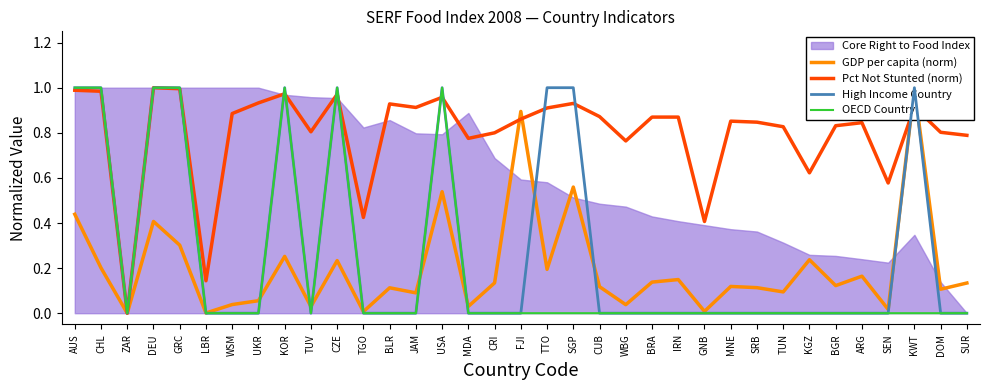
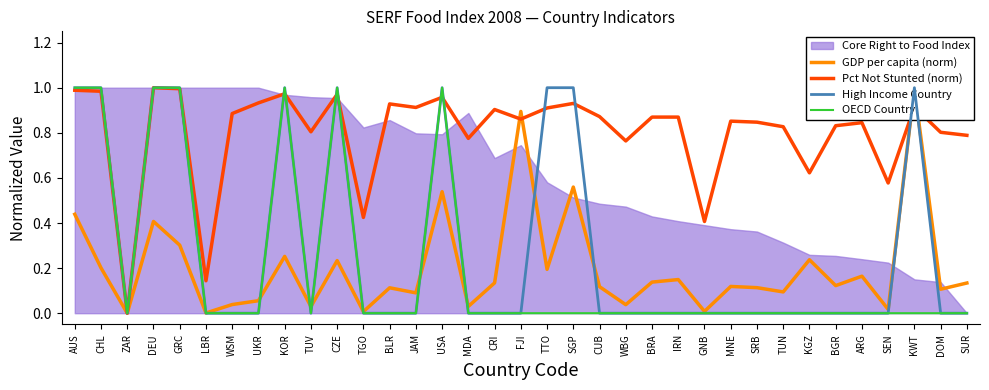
  {
    "GDP per capita (norm)": {
      "AUS": 0.44,
      "CHL": 0.20,
      "DEU": 0.41,
      "GRC": 0.30,
      "WSM": 0.04,
      "UKR": 0.06,
      "KOR": 0.25,
      "TUV": 0.03,
      "CZE": 0.23,
      "BLR": 0.11,
      "JAM": 0.09,
      "USA": 0.54,
      "MDA": 0.03,
      "CRI": 0.13,
      "FJI": 0.89,
      "TTO": 0.19,
      "SGP": 0.56,
      "CUB": 0.12,
      "WBG": 0.04,
      "BRA": 0.14,
      "IRN": 0.15,
      "MNE": 0.12,
      "SRB": 0.11,
      "TUN": 0.09,
      "KGZ": 0.24,
      "BGR": 0.12,
      "ARG": 0.16,
      "SEN": 0.02,
      "DOM": 0.11,
      "SUR": 0.13
    },
    "Core Right to Food Index": {
      "ZAR": 1.00,
      "LBR": 1.00,
      "WSM": 1.00,
      "UKR": 1.00,
      "TUV": 0.96,
      "CZE": 0.95,
      "TGO": 0.82,
      "BLR": 0.86,
      "JAM": 0.80,
      "USA": 0.79,
      "MDA": 0.89,
      "CRI": 0.69,
-     "FJI": 0.59,
+     "FJI": 0.75,
      "TTO": 0.58,
      "SGP": 0.51,
      "CUB": 0.49,
      "WBG": 0.47,
      "BRA": 0.43,
      "IRN": 0.41,
      "GNB": 0.39,
      "MNE": 0.37,
      "SRB": 0.36,
      "TUN": 0.31,
      "KGZ": 0.26,
      "BGR": 0.25,
      "ARG": 0.24,
      "SEN": 0.22,
-     "KWT": 0.35,
+     "KWT": 0.15,
      "DOM": 0.14
    },
    "Pct Not Stunted (norm)": {
      "CHL": 0.98,
      "LBR": 0.14,
      "WSM": 0.89,
      "UKR": 0.93,
      "TUV": 0.80,
      "CZE": 0.97,
      "TGO": 0.42,
      "BLR": 0.93,
      "JAM": 0.91,
      "USA": 0.96,
      "MDA": 0.78,
-     "CRI": 0.80,
+     "CRI": 0.90,
      "FJI": 0.86,
      "TTO": 0.91,
      "SGP": 0.93,
      "CUB": 0.87,
      "WBG": 0.76,
      "BRA": 0.87,
      "IRN": 0.87,
      "GNB": 0.41,
      "MNE": 0.85,
      "SRB": 0.85,
      "TUN": 0.83,
      "KGZ": 0.62,
      "BGR": 0.83,
      "ARG": 0.84,
      "SEN": 0.58,
      "DOM": 0.80,
      "SUR": 0.79
    },
    "High Income Country": {
      "TTO": 1.00,
      "SGP": 1.00
    },
    "OECD Country": {
      "TTO": 0.00,
      "SGP": 0.00,
      "KWT": 0.00
    }
  }
